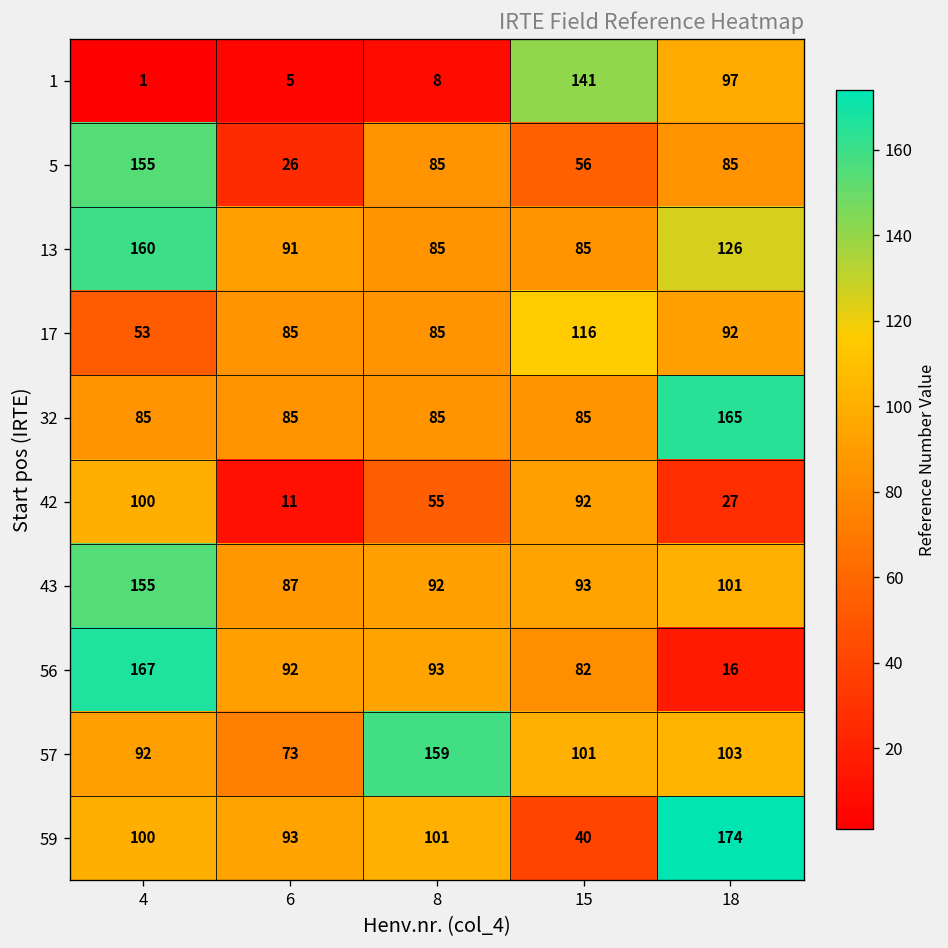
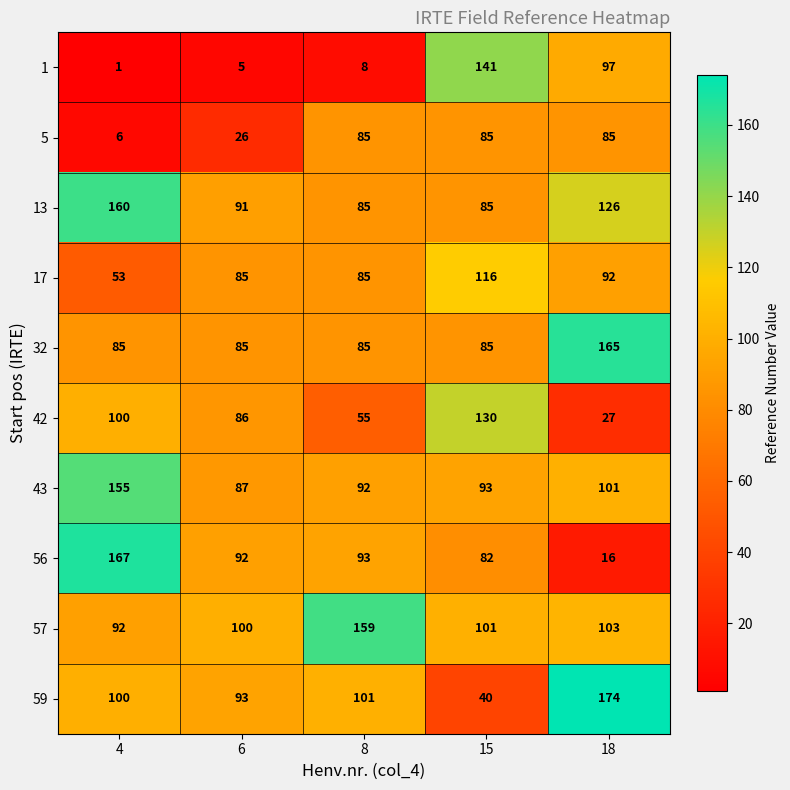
  {
    "1": {
      "4": 1,
      "6": 5,
      "8": 8,
      "15": 141,
      "18": 97
    },
    "5": {
-     "4": 155,
+     "4": 6,
      "6": 26,
      "8": 85,
-     "15": 56,
+     "15": 85,
      "18": 85
    },
    "13": {
      "4": 160,
      "6": 91,
      "8": 85,
      "15": 85,
      "18": 126
    },
    "17": {
      "4": 53,
      "6": 85,
      "8": 85,
      "15": 116,
      "18": 92
    },
    "32": {
      "4": 85,
      "6": 85,
      "8": 85,
      "15": 85,
      "18": 165
    },
    "42": {
      "4": 100,
-     "6": 11,
+     "6": 86,
      "8": 55,
-     "15": 92,
+     "15": 130,
      "18": 27
    },
    "43": {
      "4": 155,
      "6": 87,
      "8": 92,
      "15": 93,
      "18": 101
    },
    "56": {
      "4": 167,
      "6": 92,
      "8": 93,
      "15": 82,
      "18": 16
    },
    "57": {
      "4": 92,
-     "6": 73,
+     "6": 100,
      "8": 159,
      "15": 101,
      "18": 103
    },
    "59": {
      "4": 100,
      "6": 93,
      "8": 101,
      "15": 40,
      "18": 174
    }
  }
